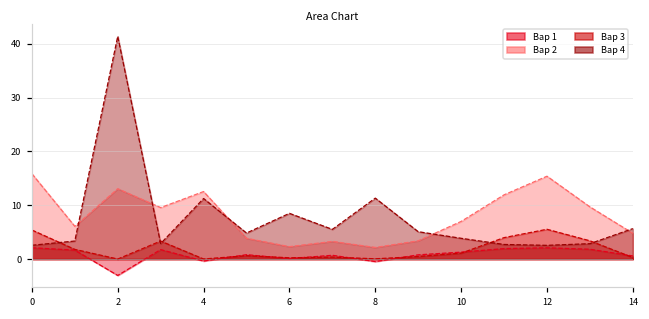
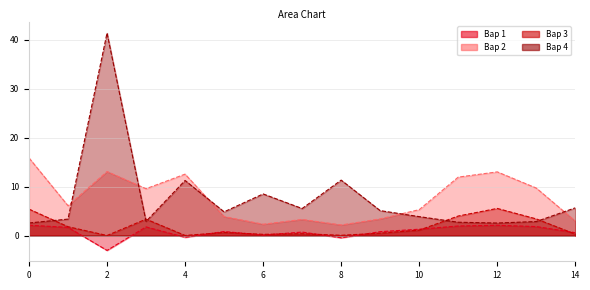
  {
    "Вар 2": {
      "0": 16,
      "2": 13,
      "4": 13,
      "6": 2,
      "8": 2,
-     "10": 7,
-     "12": 15,
-     "14": 5
+     "10": 5,
+     "12": 13,
+     "14": 3
    }
  }
